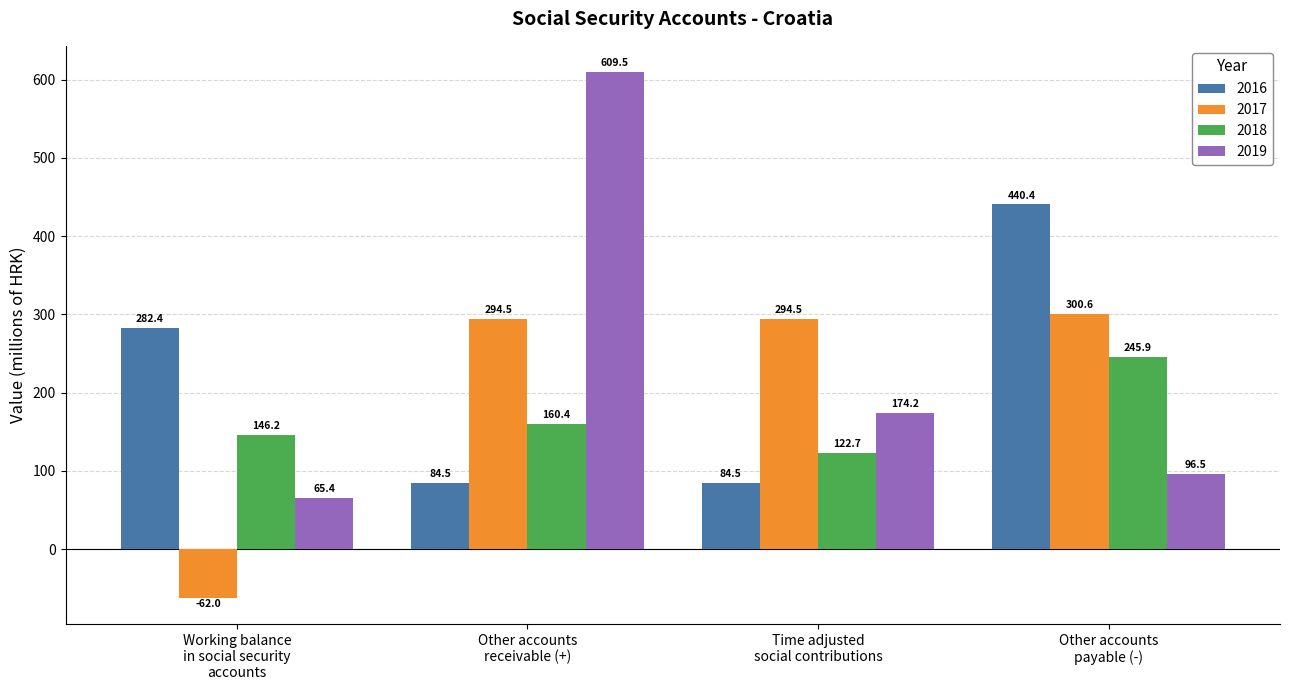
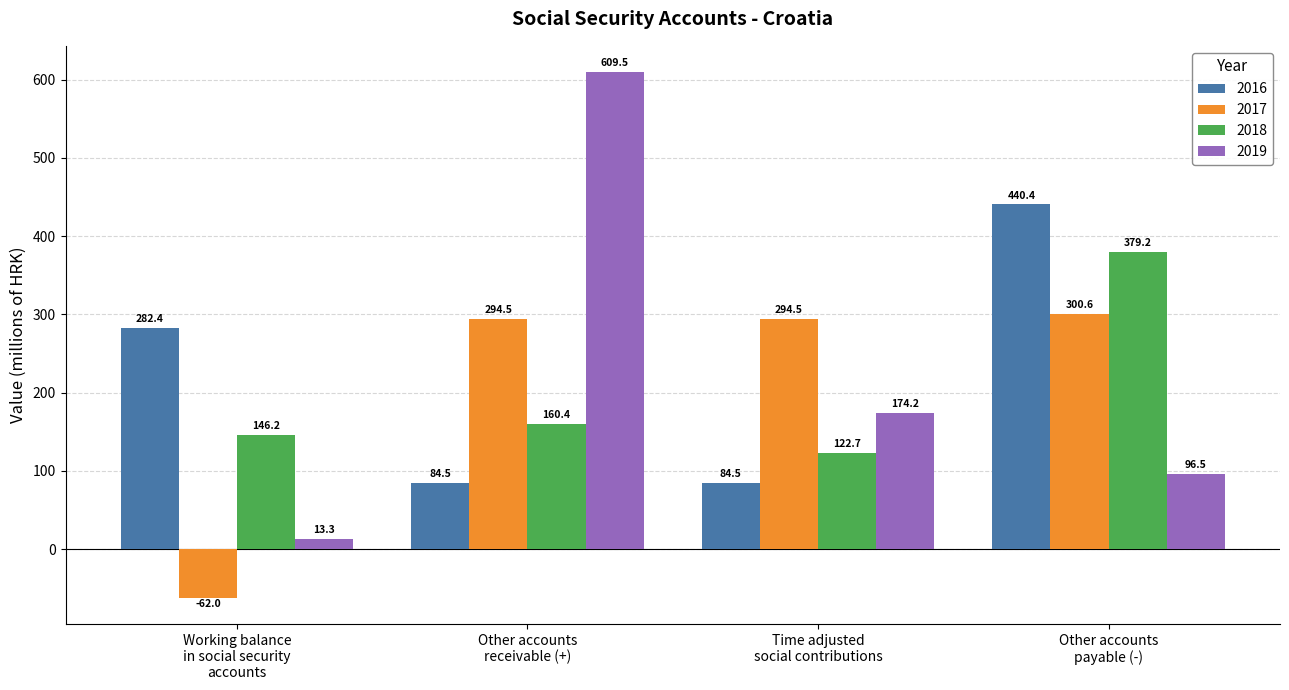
  {
    "2016": {
      "Working balance in social security accounts": 282.4,
      "Other accounts receivable (+)": 84.5,
      "Time adjusted social contributions": 84.5,
      "Other accounts payable (-)": 440.4
    },
    "2017": {
      "Working balance in social security accounts": -62.0,
      "Other accounts receivable (+)": 294.5,
      "Time adjusted social contributions": 294.5,
      "Other accounts payable (-)": 300.6
    },
    "2018": {
      "Working balance in social security accounts": 146.2,
      "Other accounts receivable (+)": 160.4,
      "Time adjusted social contributions": 122.7,
-     "Other accounts payable (-)": 245.9
+     "Other accounts payable (-)": 379.2
    },
    "2019": {
-     "Working balance in social security accounts": 65.4,
+     "Working balance in social security accounts": 13.3,
      "Other accounts receivable (+)": 609.5,
      "Time adjusted social contributions": 174.2,
      "Other accounts payable (-)": 96.5
    }
  }
